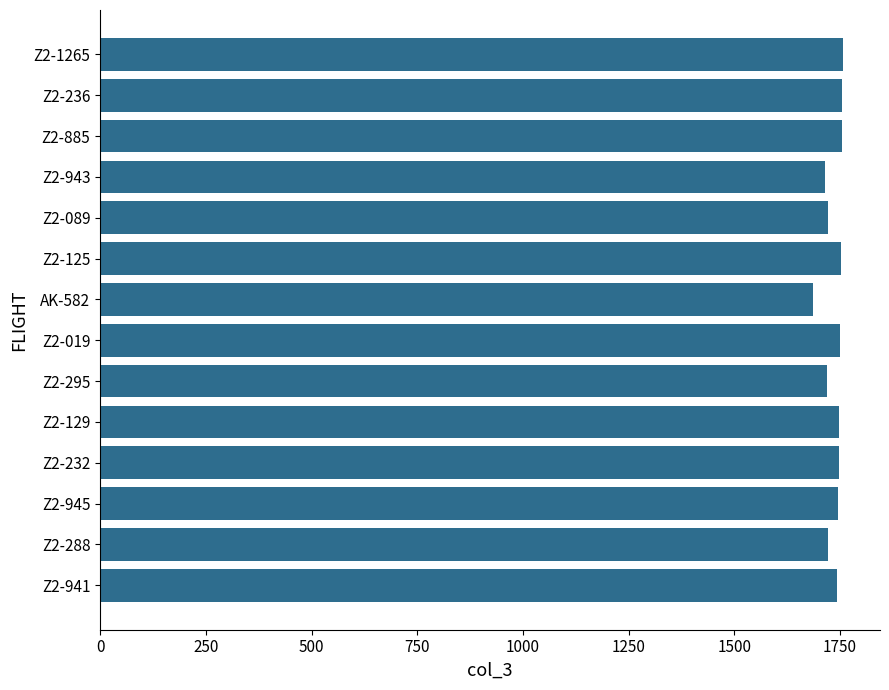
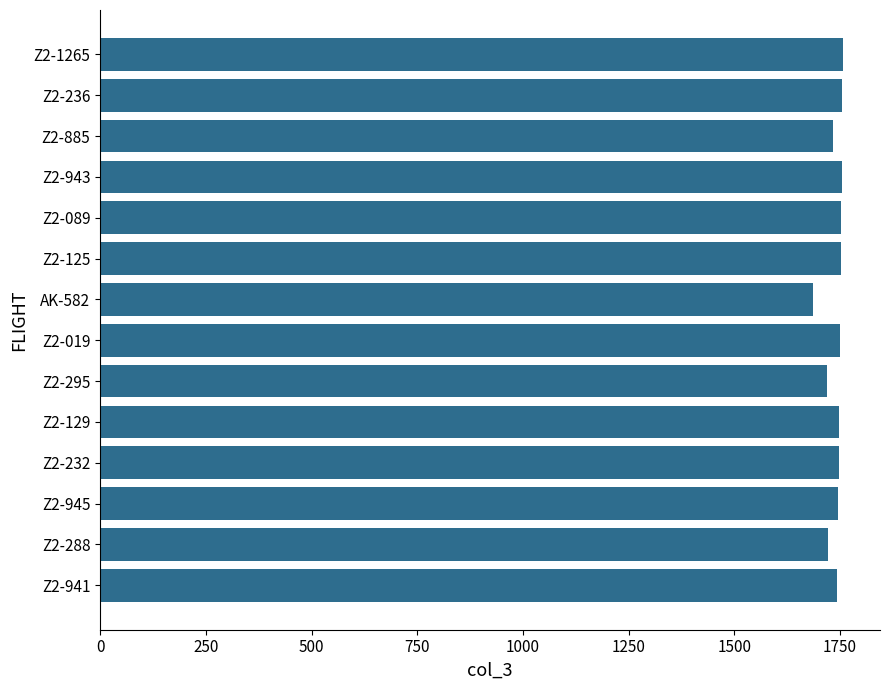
  {
    "Z2-1265": 1760,
    "Z2-236": 1760,
-   "Z2-885": 1760,
-   "Z2-943": 1720,
-   "Z2-089": 1720,
+   "Z2-885": 1730,
+   "Z2-943": 1750,
+   "Z2-089": 1750,
    "Z2-125": 1750,
    "AK-582": 1690,
    "Z2-019": 1750,
    "Z2-295": 1720,
    "Z2-129": 1750,
    "Z2-232": 1750,
    "Z2-945": 1750,
    "Z2-288": 1720,
    "Z2-941": 1740
  }
